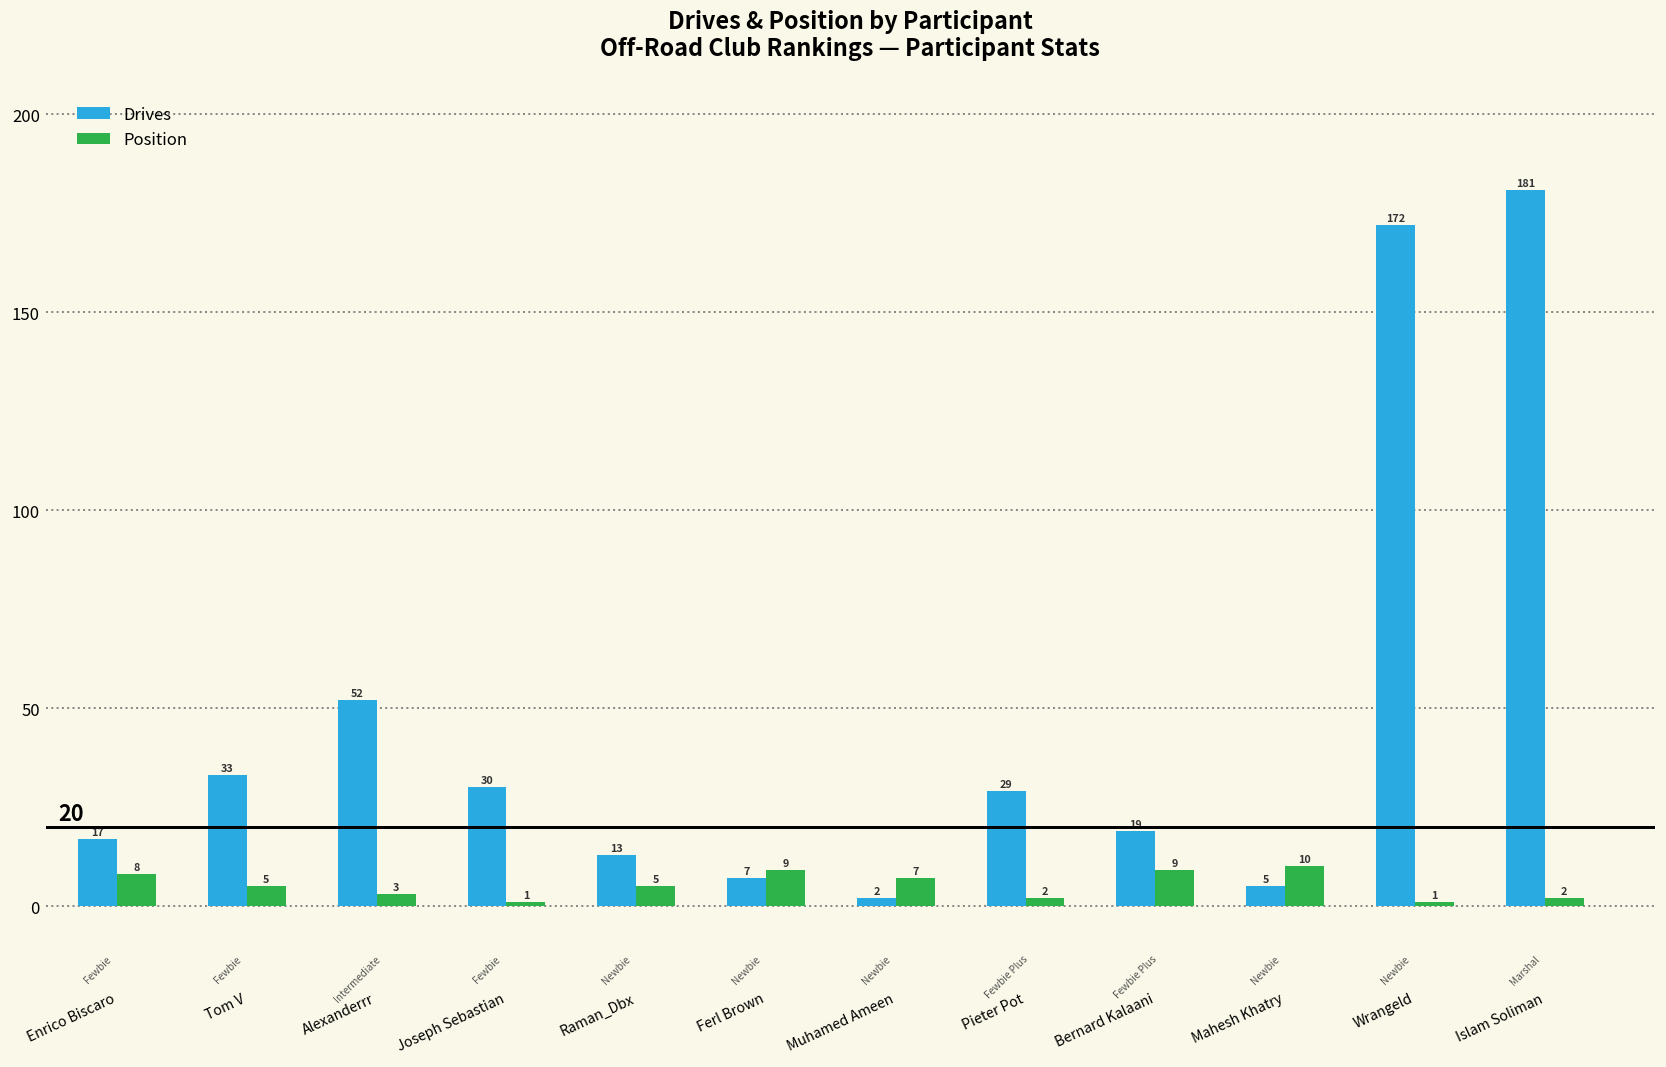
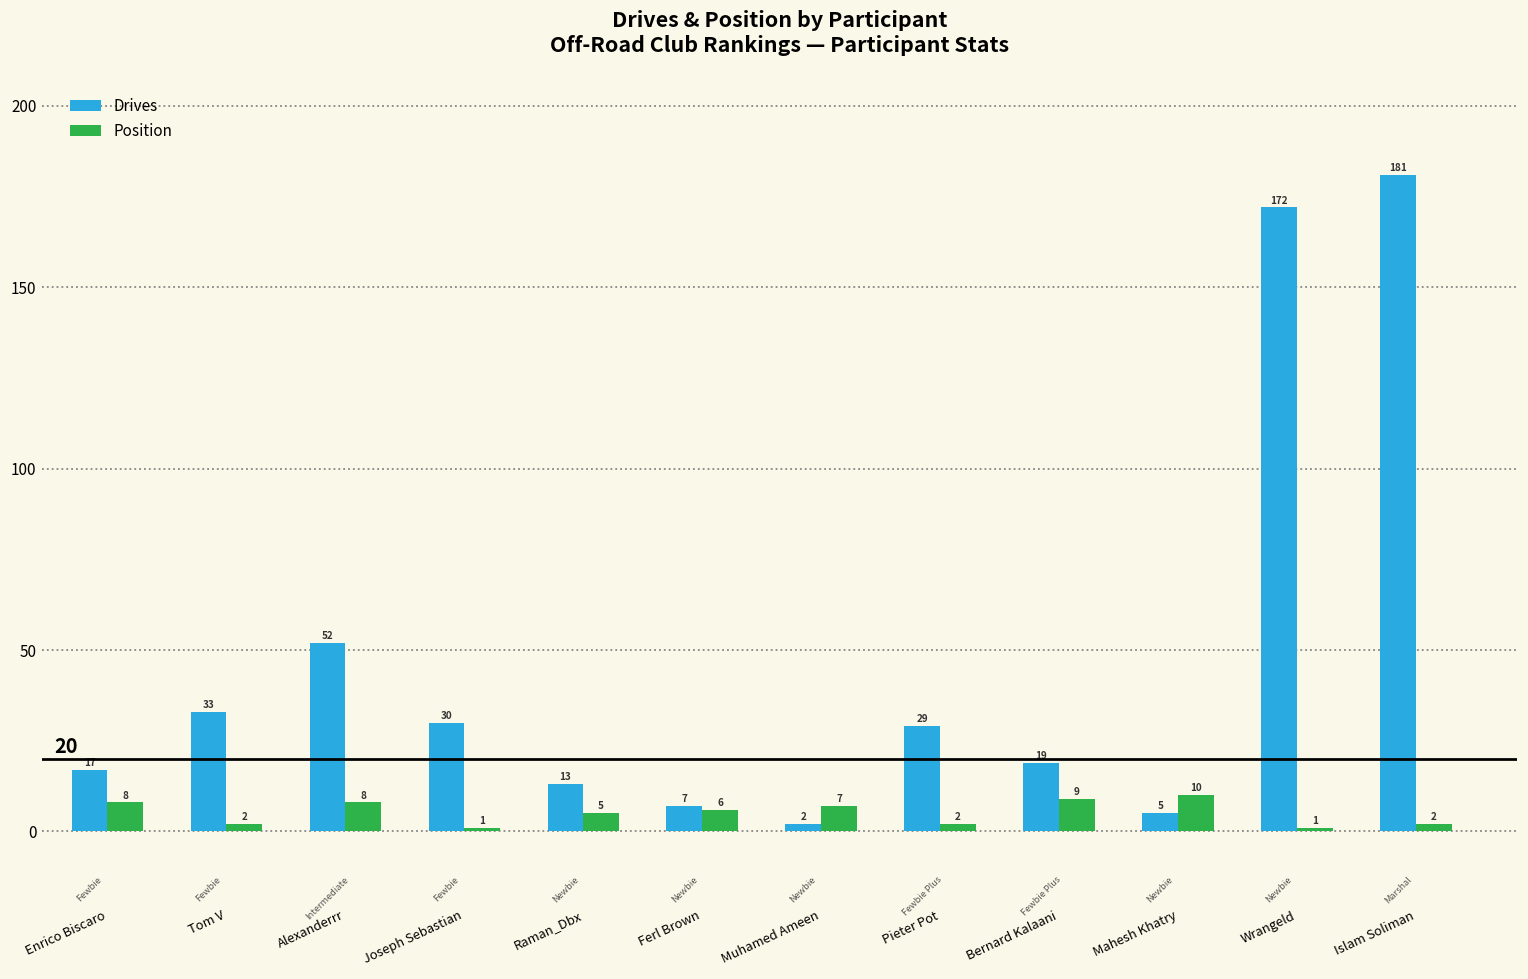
  {
    "Drives": {
      "Enrico Biscaro": 17,
      "Tom V": 33,
      "Alexanderrr": 52,
      "Joseph Sebastian": 30,
      "Raman_Dbx": 13,
      "Ferl Brown": 7,
      "Muhamed Ameen": 2,
      "Pieter Pot": 29,
      "Bernard Kalaani": 19,
      "Mahesh Khatry": 5,
      "Wrangeld": 172,
      "Islam Soliman": 181
    },
    "Position": {
      "Enrico Biscaro": 8,
-     "Tom V": 5,
-     "Alexanderrr": 3,
+     "Tom V": 2,
+     "Alexanderrr": 8,
      "Joseph Sebastian": 1,
      "Raman_Dbx": 5,
-     "Ferl Brown": 9,
+     "Ferl Brown": 6,
      "Muhamed Ameen": 7,
      "Pieter Pot": 2,
      "Bernard Kalaani": 9,
      "Mahesh Khatry": 10,
      "Wrangeld": 1,
      "Islam Soliman": 2
    }
  }
